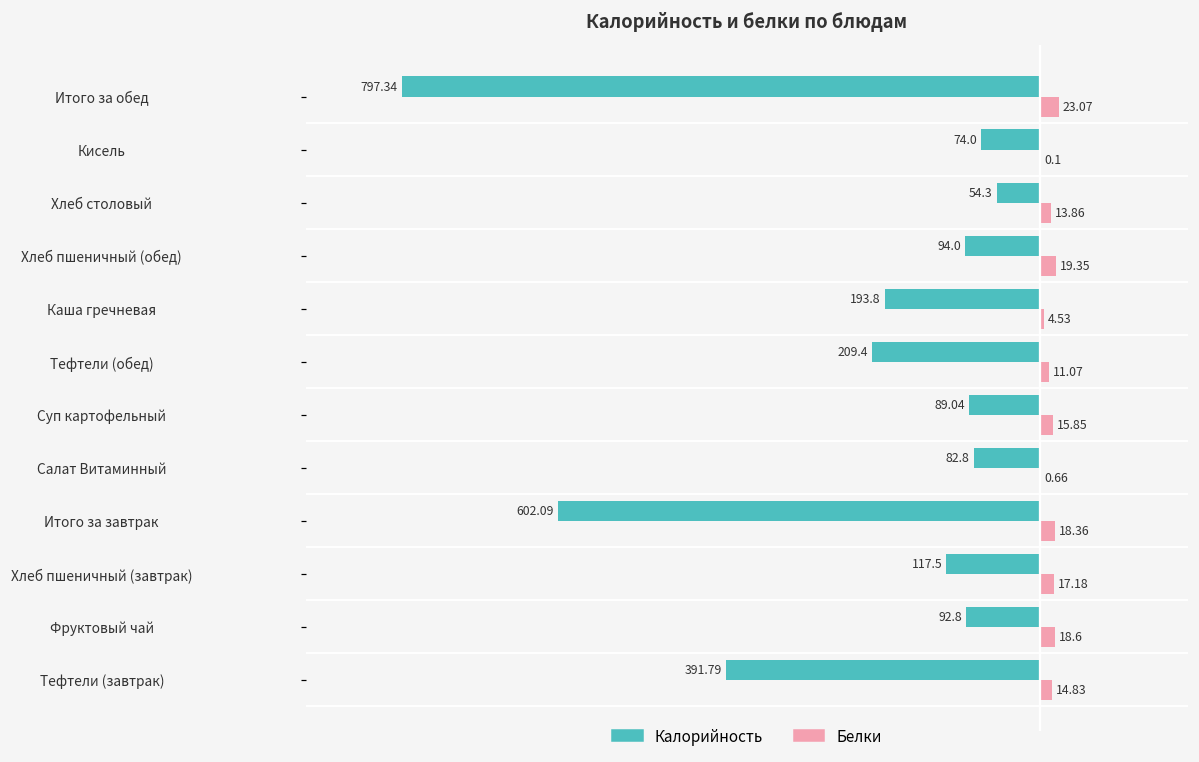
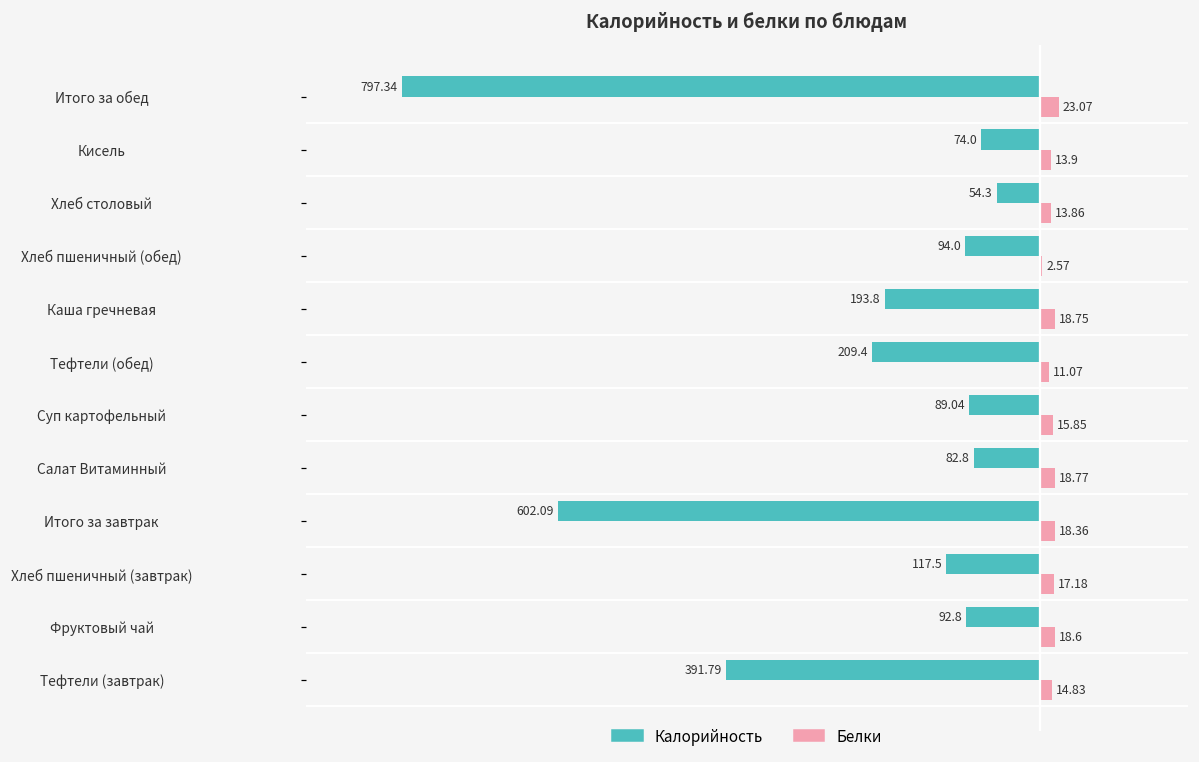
  {
    "Белки": {
      "Итого за обед": 23.07,
-     "Кисель": 0.1,
+     "Кисель": 13.9,
      "Хлеб столовый": 13.86,
-     "Хлеб пшеничный (обед)": 19.35,
-     "Каша гречневая": 4.53,
+     "Хлеб пшеничный (обед)": 2.57,
+     "Каша гречневая": 18.75,
      "Тефтели (обед)": 11.07,
      "Суп картофельный": 15.85,
-     "Салат Витаминный": 0.66,
+     "Салат Витаминный": 18.77,
      "Итого за завтрак": 18.36,
      "Хлеб пшеничный (завтрак)": 17.18,
      "Фруктовый чай": 18.6,
      "Тефтели (завтрак)": 14.83
    }
  }
